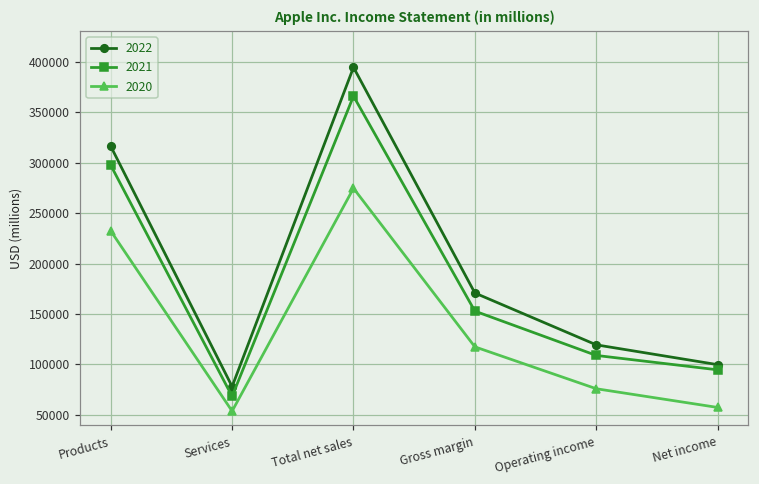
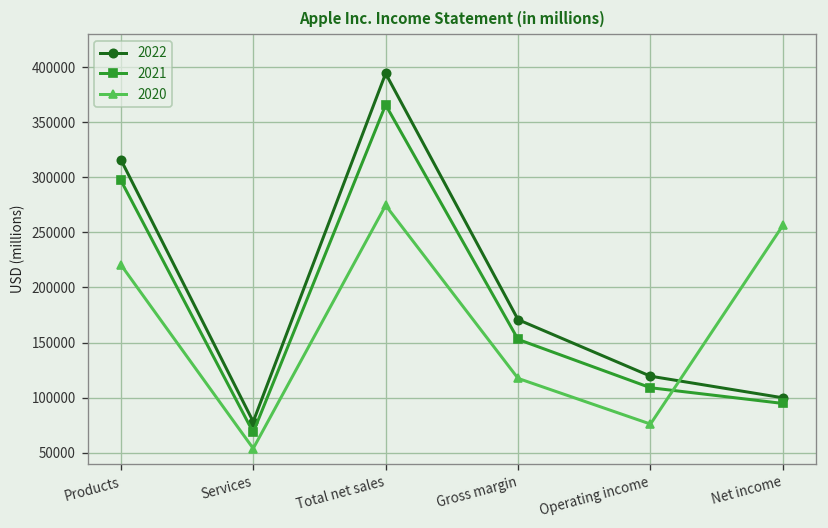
  {
    "2020": {
-     "Products": 230000,
+     "Products": 220000,
      "Services": 50000,
      "Total net sales": 270000,
      "Gross margin": 120000,
      "Operating income": 80000,
-     "Net income": 60000
+     "Net income": 260000
    }
  }
